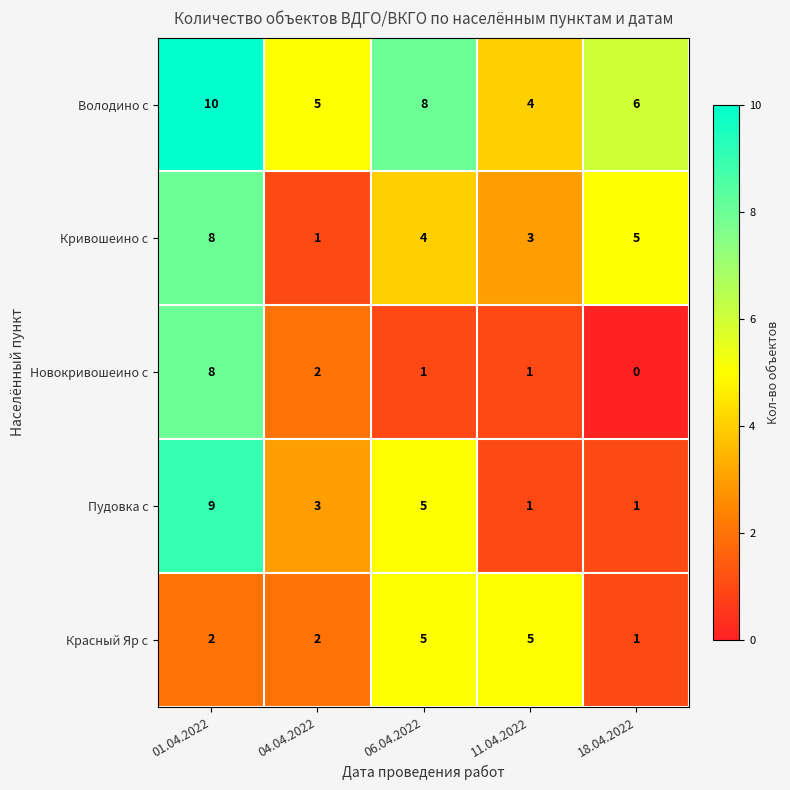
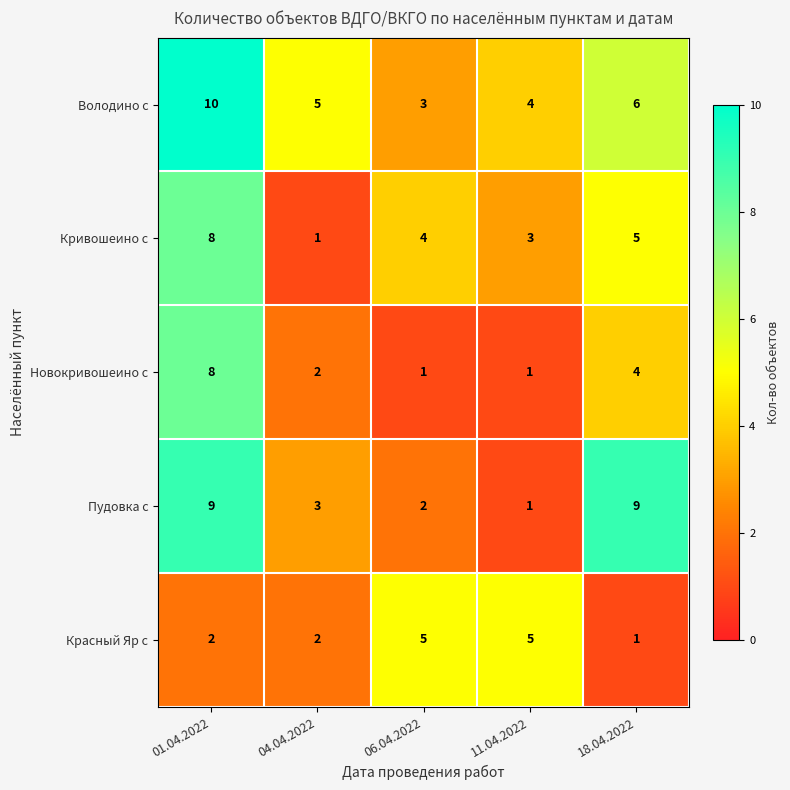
  {
    "Володино с": {
      "01.04.2022": 10,
      "04.04.2022": 5,
-     "06.04.2022": 8,
+     "06.04.2022": 3,
      "11.04.2022": 4,
      "18.04.2022": 6
    },
    "Кривошеино с": {
      "01.04.2022": 8,
      "04.04.2022": 1,
      "06.04.2022": 4,
      "11.04.2022": 3,
      "18.04.2022": 5
    },
    "Новокривошеино с": {
      "01.04.2022": 8,
      "04.04.2022": 2,
      "06.04.2022": 1,
      "11.04.2022": 1,
-     "18.04.2022": 0
+     "18.04.2022": 4
    },
    "Пудовка с": {
      "01.04.2022": 9,
      "04.04.2022": 3,
-     "06.04.2022": 5,
+     "06.04.2022": 2,
      "11.04.2022": 1,
-     "18.04.2022": 1
+     "18.04.2022": 9
    },
    "Красный Яр с": {
      "01.04.2022": 2,
      "04.04.2022": 2,
      "06.04.2022": 5,
      "11.04.2022": 5,
      "18.04.2022": 1
    }
  }
